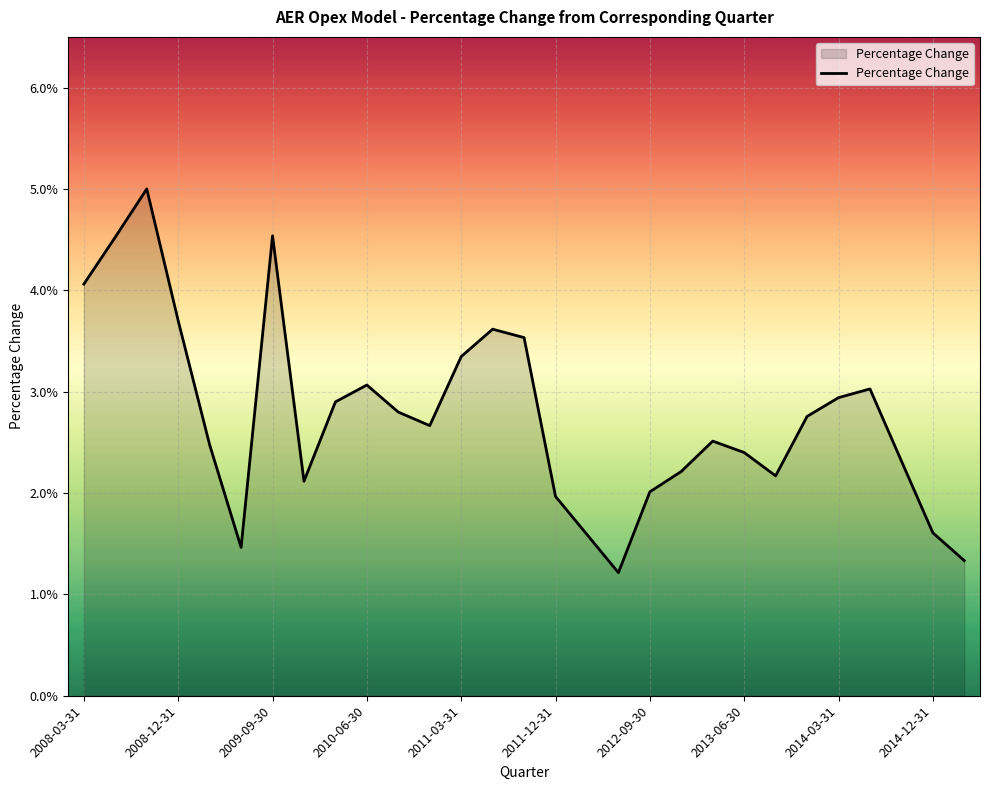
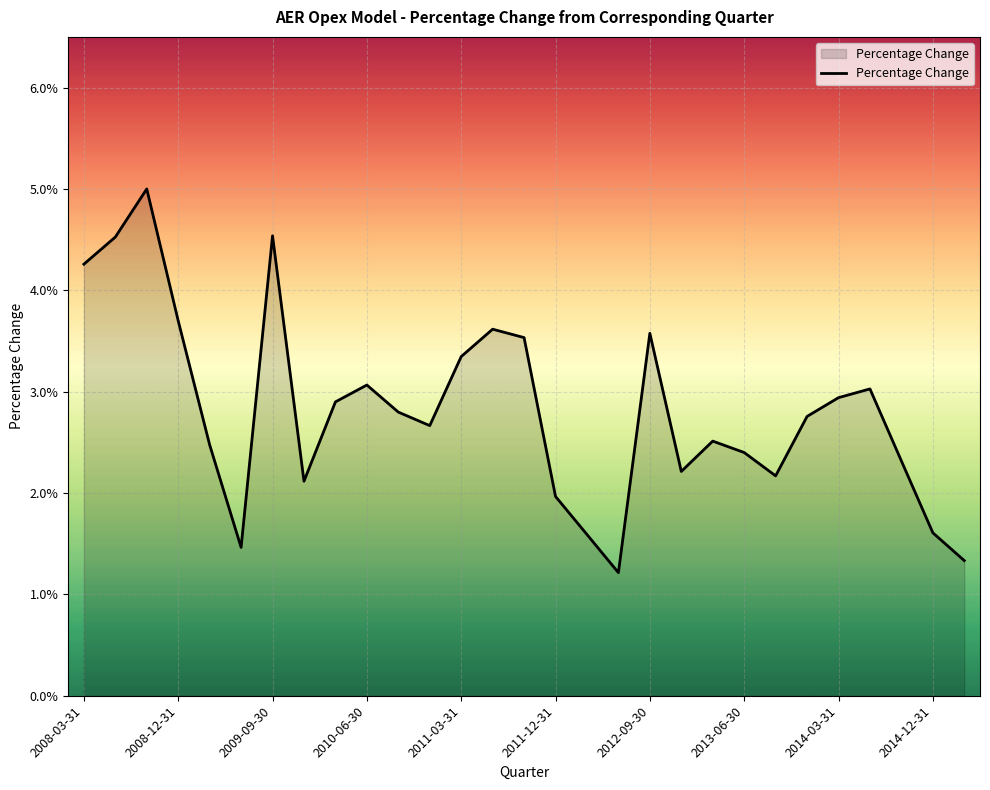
  {
-   "2008-03-31": "4.05%",
+   "2008-03-31": "4.24%",
    "2008-12-31": "3.69%",
    "2009-09-30": "4.52%",
    "2010-06-30": "3.05%",
    "2011-03-31": "3.33%",
    "2011-12-31": "1.96%",
-   "2012-09-30": "2.00%",
+   "2012-09-30": "3.56%",
    "2013-06-30": "2.39%",
    "2014-03-31": "2.93%",
    "2014-12-31": "1.60%"
  }
